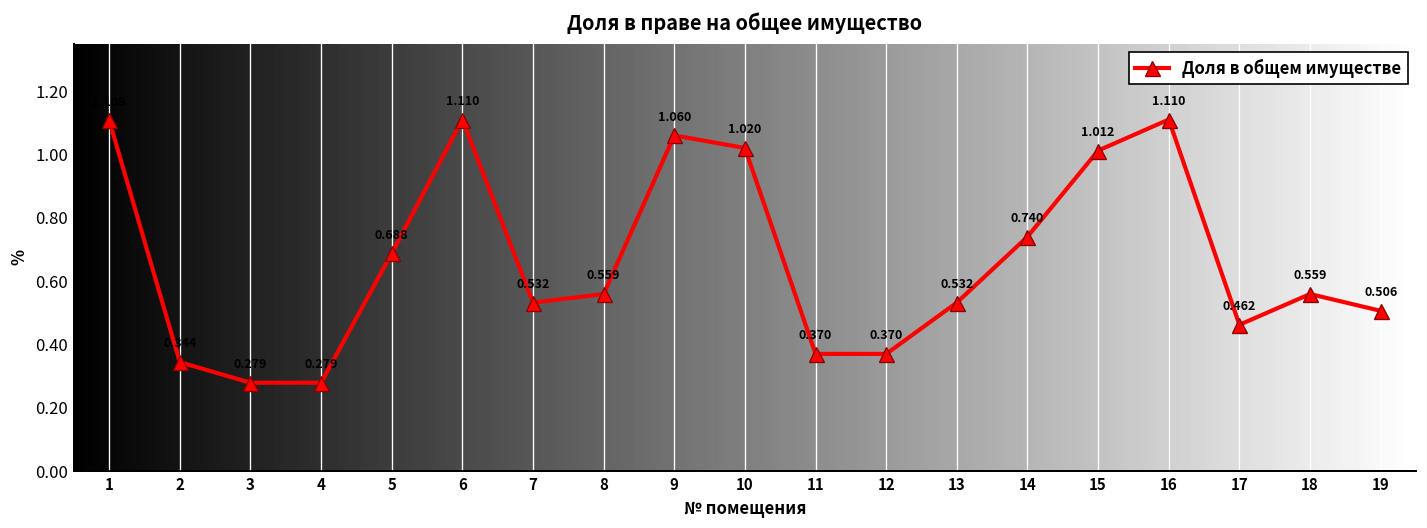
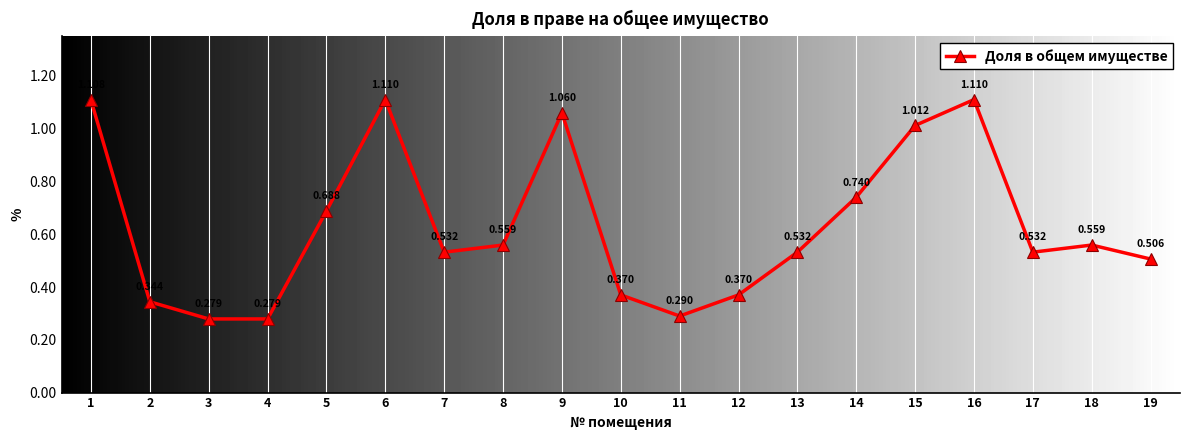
  {
    "5": 0.688,
    "6": 1.110,
    "7": 0.532,
    "8": 0.559,
    "9": 1.060,
-   "10": 1.020,
-   "11": 0.370,
+   "10": 0.370,
+   "11": 0.290,
    "12": 0.370,
    "13": 0.532,
    "14": 0.740,
    "15": 1.012,
    "16": 1.110,
-   "17": 0.462,
+   "17": 0.532,
    "18": 0.559,
    "19": 0.506
  }
